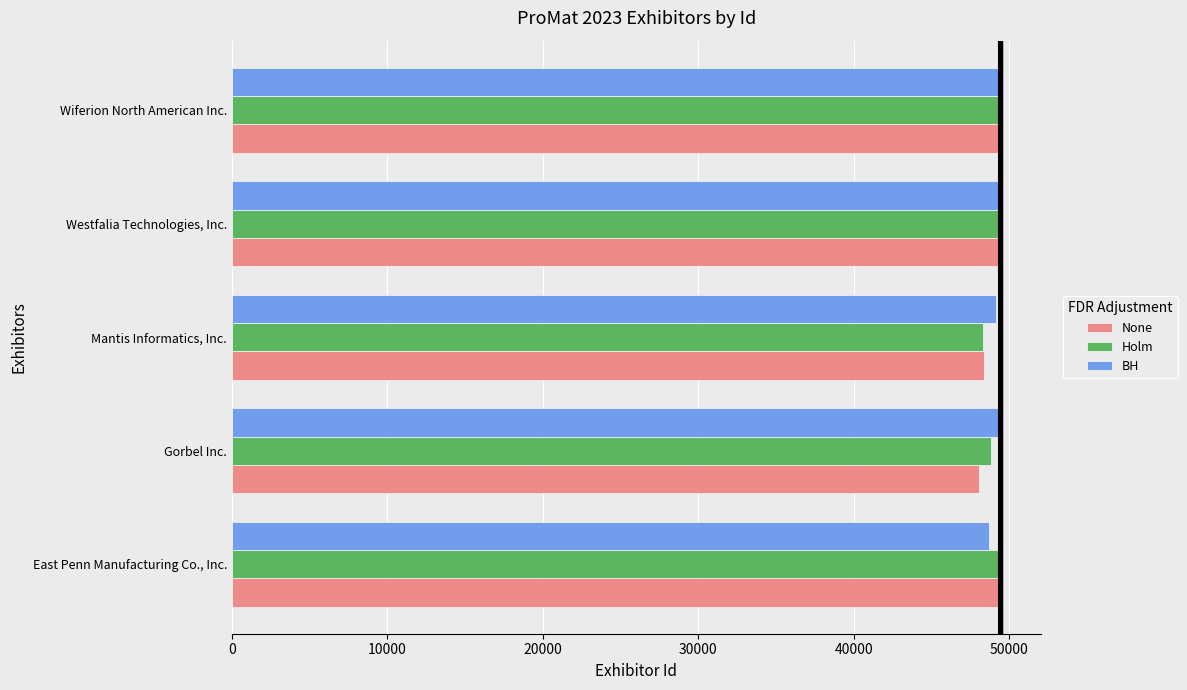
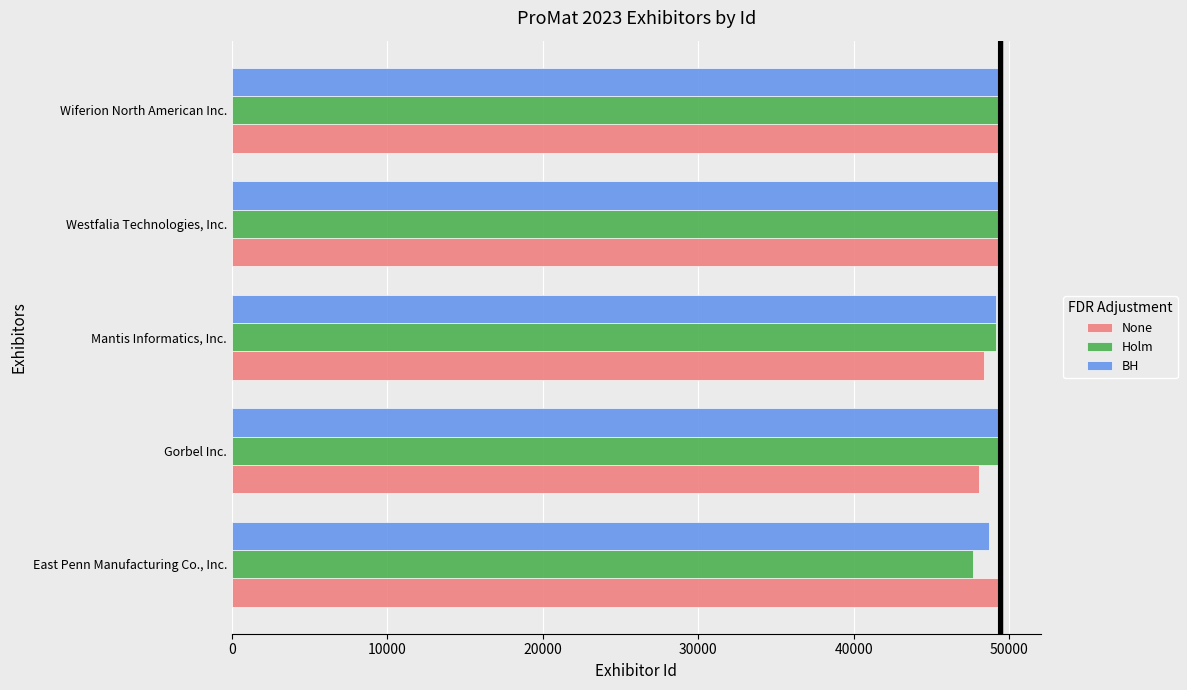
  {
    "None": {
      "Wiferion North American Inc.": 49500,
      "Westfalia Technologies, Inc.": 49500,
      "Mantis Informatics, Inc.": 48400,
      "Gorbel Inc.": 48000,
      "East Penn Manufacturing Co., Inc.": 49300
    },
    "Holm": {
      "Wiferion North American Inc.": 49500,
      "Westfalia Technologies, Inc.": 49500,
-     "Mantis Informatics, Inc.": 48300,
-     "Gorbel Inc.": 48800,
-     "East Penn Manufacturing Co., Inc.": 49300
+     "Mantis Informatics, Inc.": 49200,
+     "Gorbel Inc.": 49400,
+     "East Penn Manufacturing Co., Inc.": 47700
    },
    "BH": {
      "Wiferion North American Inc.": 49500,
      "Westfalia Technologies, Inc.": 49500,
      "Mantis Informatics, Inc.": 49200,
      "Gorbel Inc.": 49400,
      "East Penn Manufacturing Co., Inc.": 48700
    }
  }
